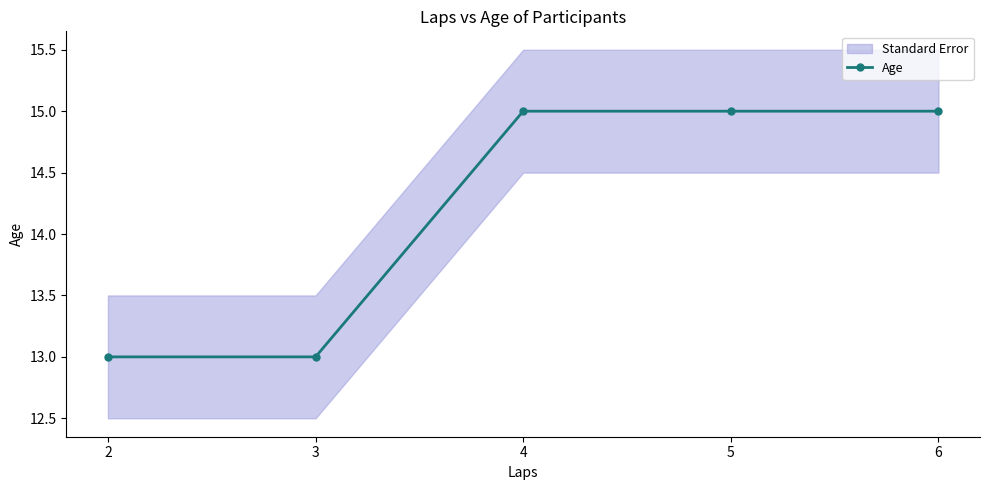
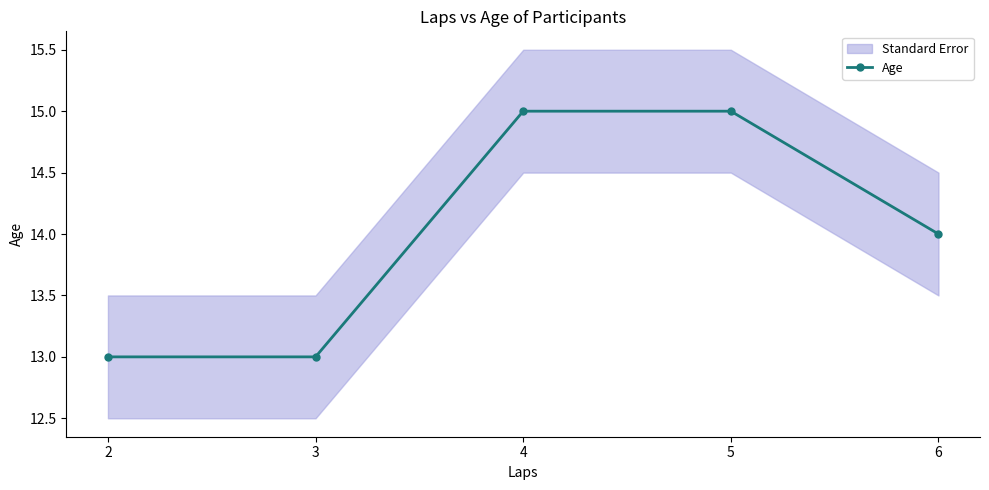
  {
    "Age": {
      "2": 13,
      "3": 13,
      "4": 15,
      "5": 15,
-     "6": 15
+     "6": 14
    }
  }
